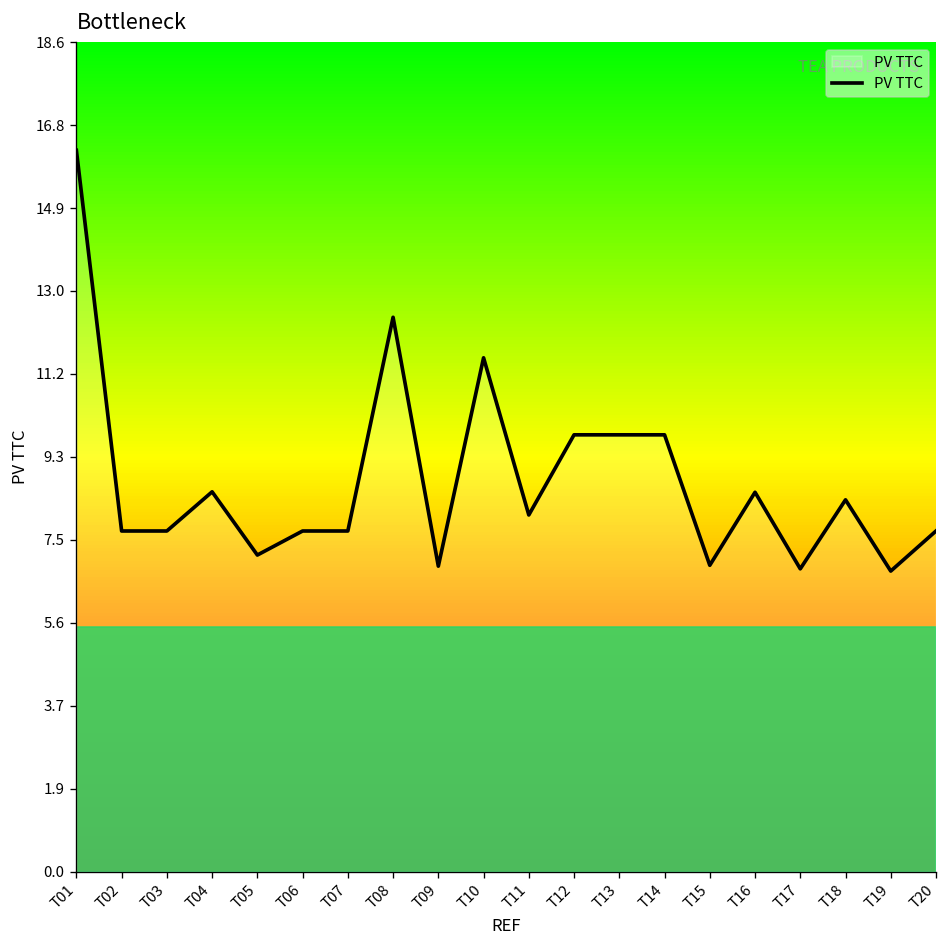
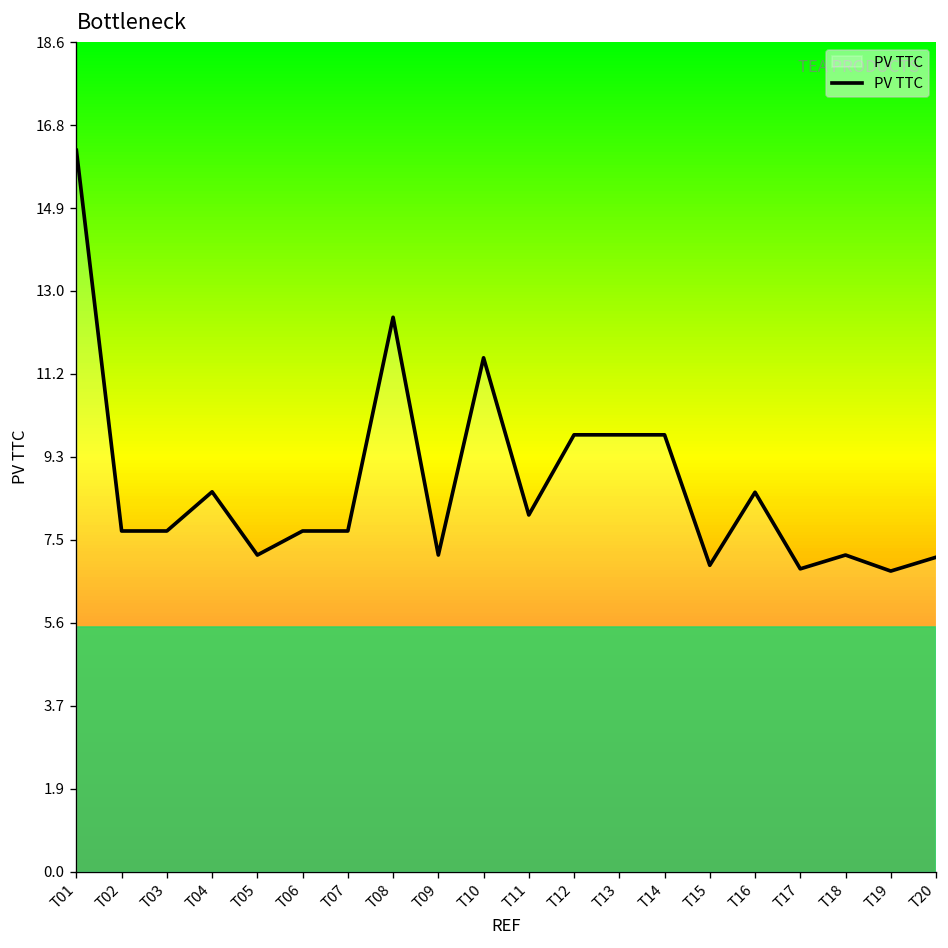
  {
    "T01": 16.2,
    "T02": 7.7,
    "T03": 7.7,
    "T04": 8.5,
    "T05": 7.1,
    "T06": 7.7,
    "T07": 7.7,
    "T08": 12.5,
-   "T09": 6.9,
+   "T09": 7.1,
    "T10": 11.5,
    "T11": 8.0,
    "T12": 9.8,
    "T13": 9.8,
    "T14": 9.8,
    "T15": 6.9,
    "T16": 8.5,
    "T17": 6.8,
-   "T18": 8.4,
+   "T18": 7.1,
    "T19": 6.8,
-   "T20": 7.7
+   "T20": 7.1
  }
